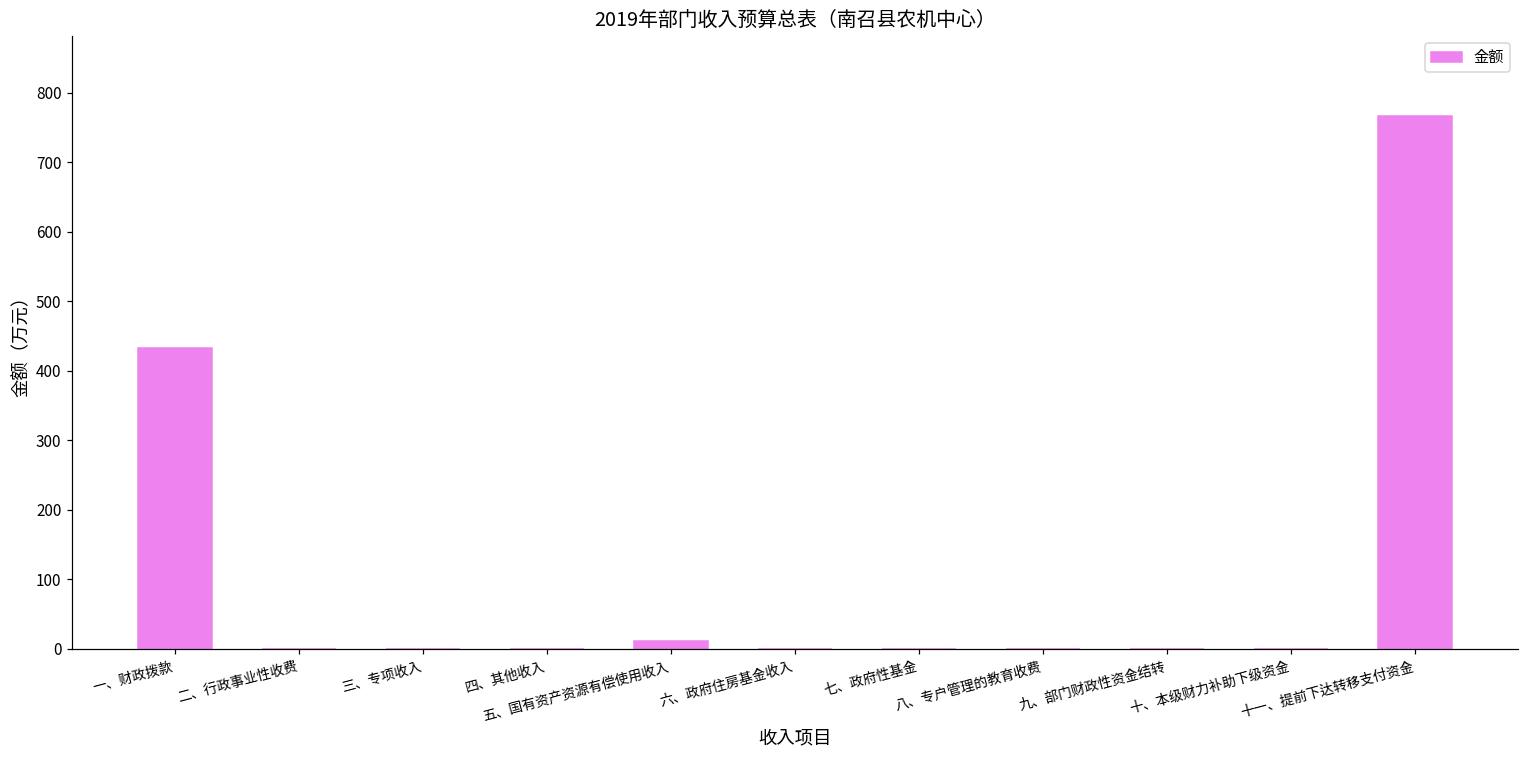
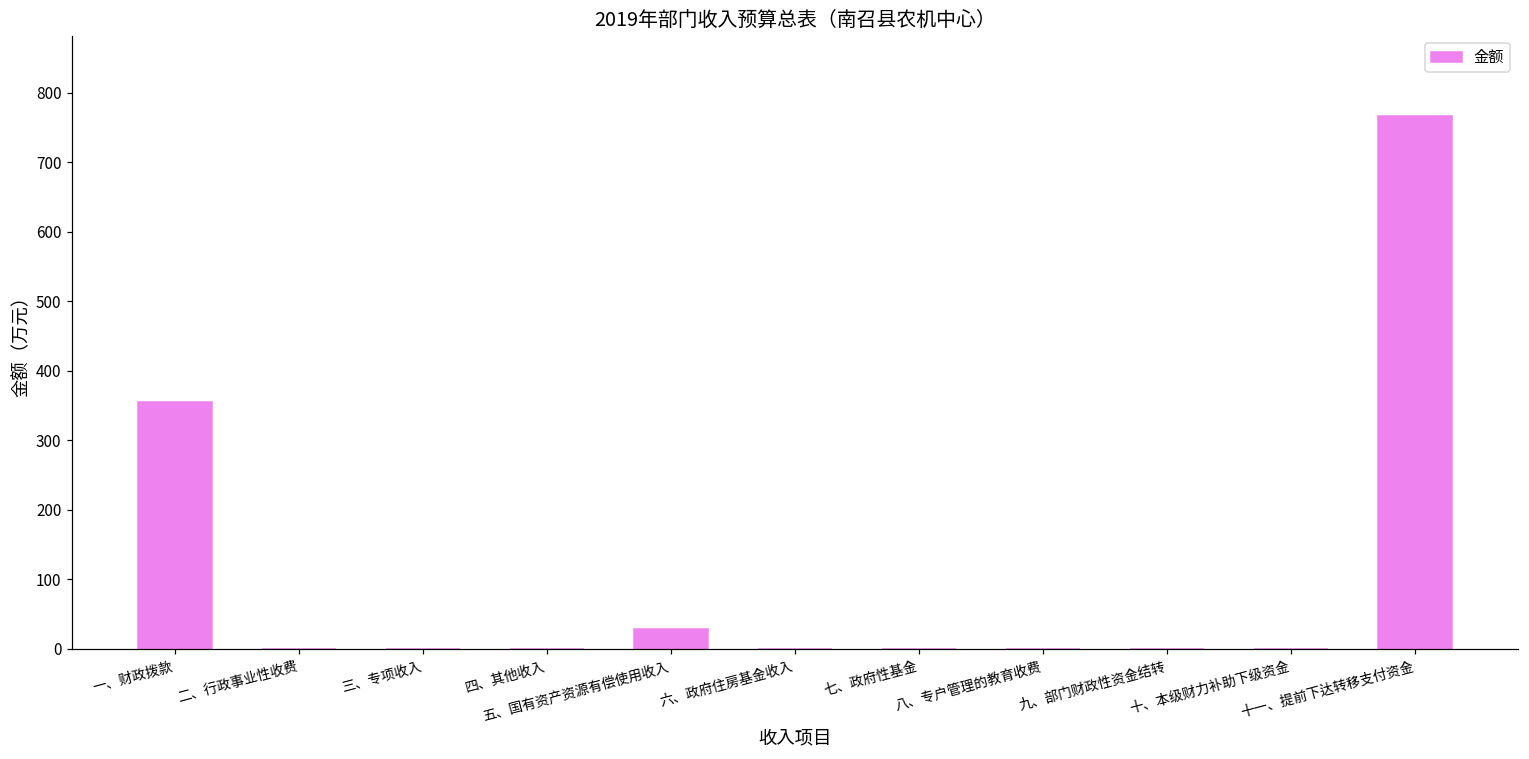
  {
-   "一、财政拨款": 430,
+   "一、财政拨款": 360,
    "二、行政事业性收费": 0,
    "三、专项收入": 0,
    "四、其他收入": 0,
-   "五、国有资产资源有偿使用收入": 10,
+   "五、国有资产资源有偿使用收入": 30,
    "六、政府住房基金收入": 0,
    "七、政府性基金": 0,
    "八、专户管理的教育收费": 0,
    "九、部门财政性资金结转": 0,
    "十、本级财力补助下级资金": 0,
    "十一、提前下达转移支付资金": 770
  }
